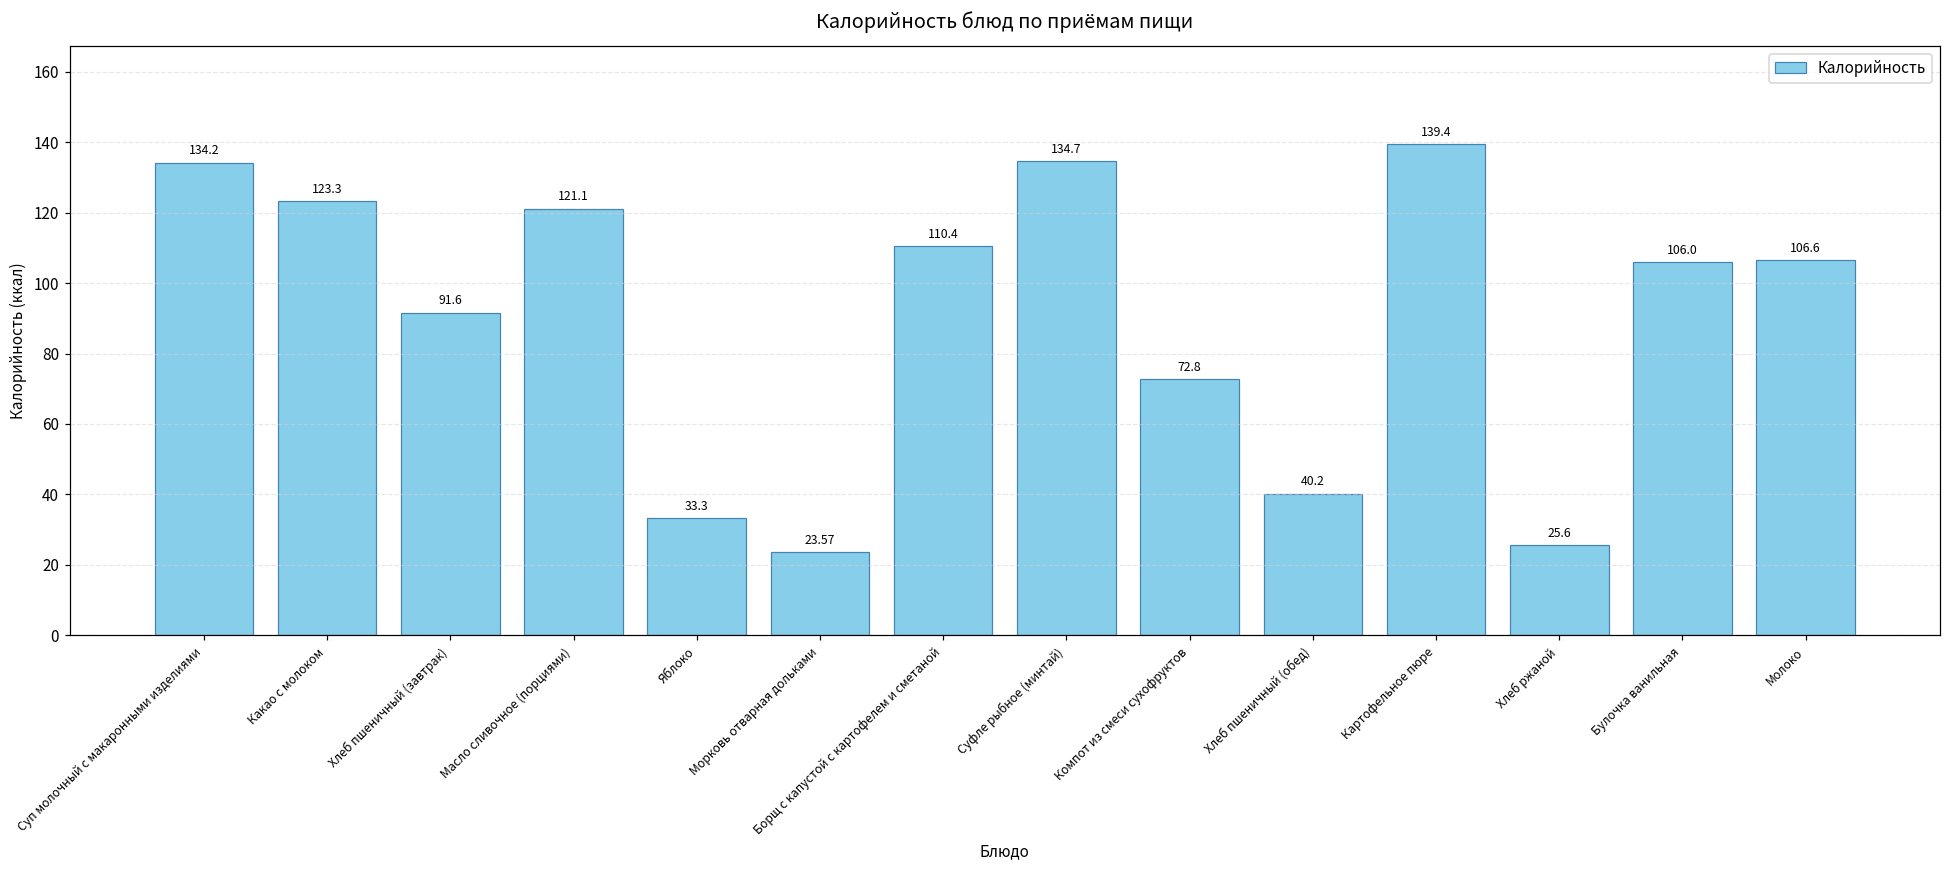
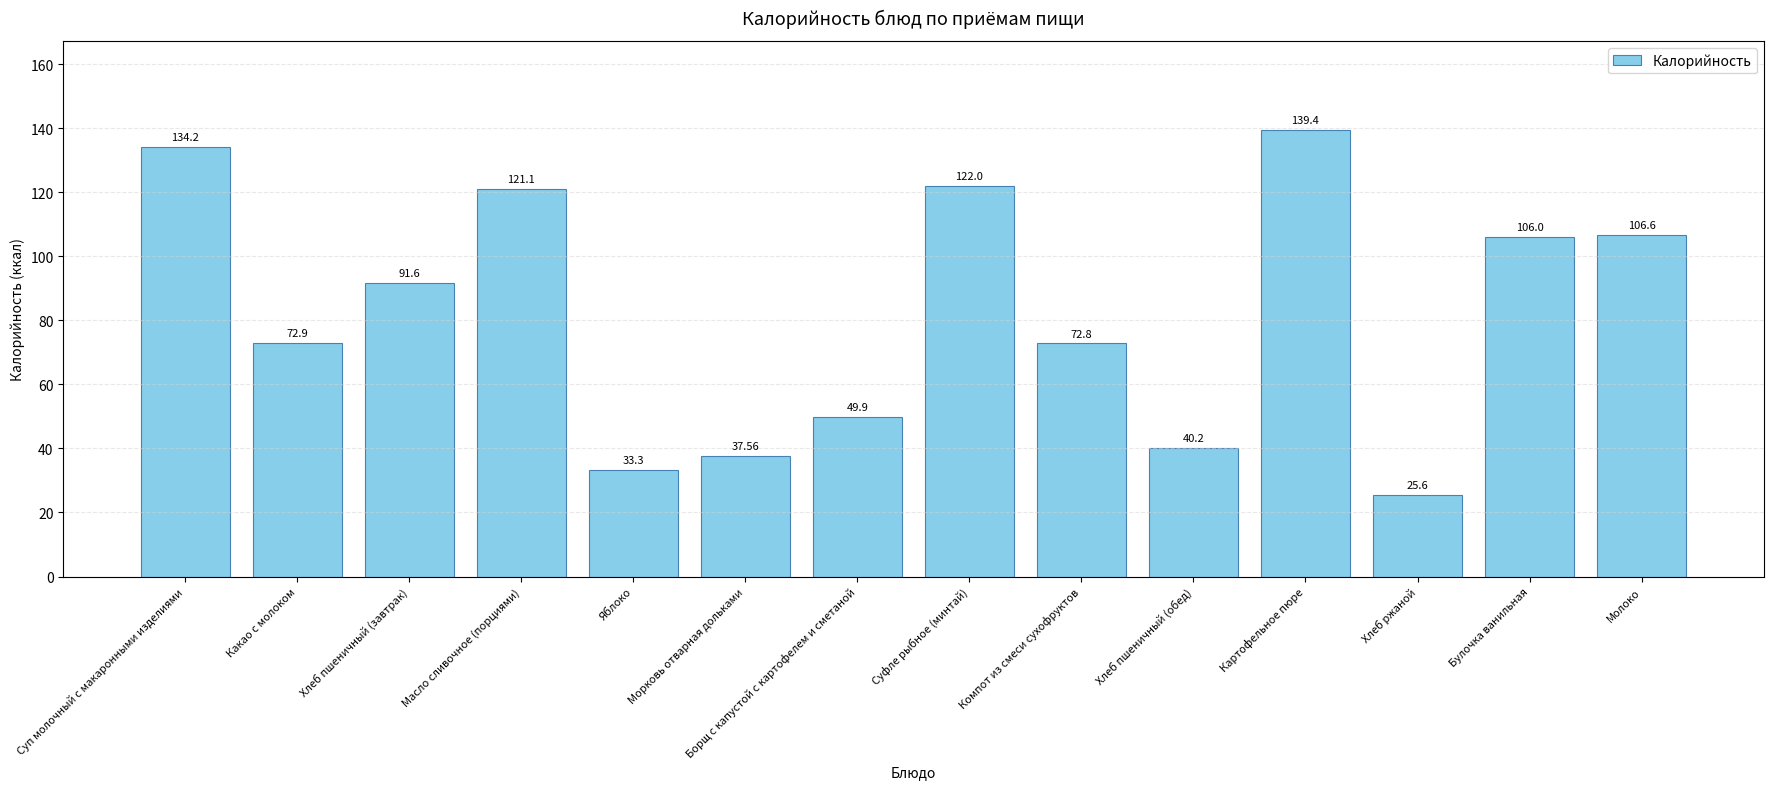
  {
    "Суп молочный с макаронными изделиями": 134.2,
-   "Какао с молоком": 123.3,
+   "Какао с молоком": 72.9,
    "Хлеб пшеничный (завтрак)": 91.6,
    "Масло сливочное (порциями)": 121.1,
    "Яблоко": 33.3,
-   "Морковь отварная дольками": 23.57,
-   "Борщ с капустой с картофелем и сметаной": 110.4,
-   "Суфле рыбное (минтай)": 134.7,
+   "Морковь отварная дольками": 37.56,
+   "Борщ с капустой с картофелем и сметаной": 49.9,
+   "Суфле рыбное (минтай)": 122.0,
    "Компот из смеси сухофруктов": 72.8,
    "Хлеб пшеничный (обед)": 40.2,
    "Картофельное пюре": 139.4,
    "Хлеб ржаной": 25.6,
    "Булочка ванильная": 106.0,
    "Молоко": 106.6
  }
